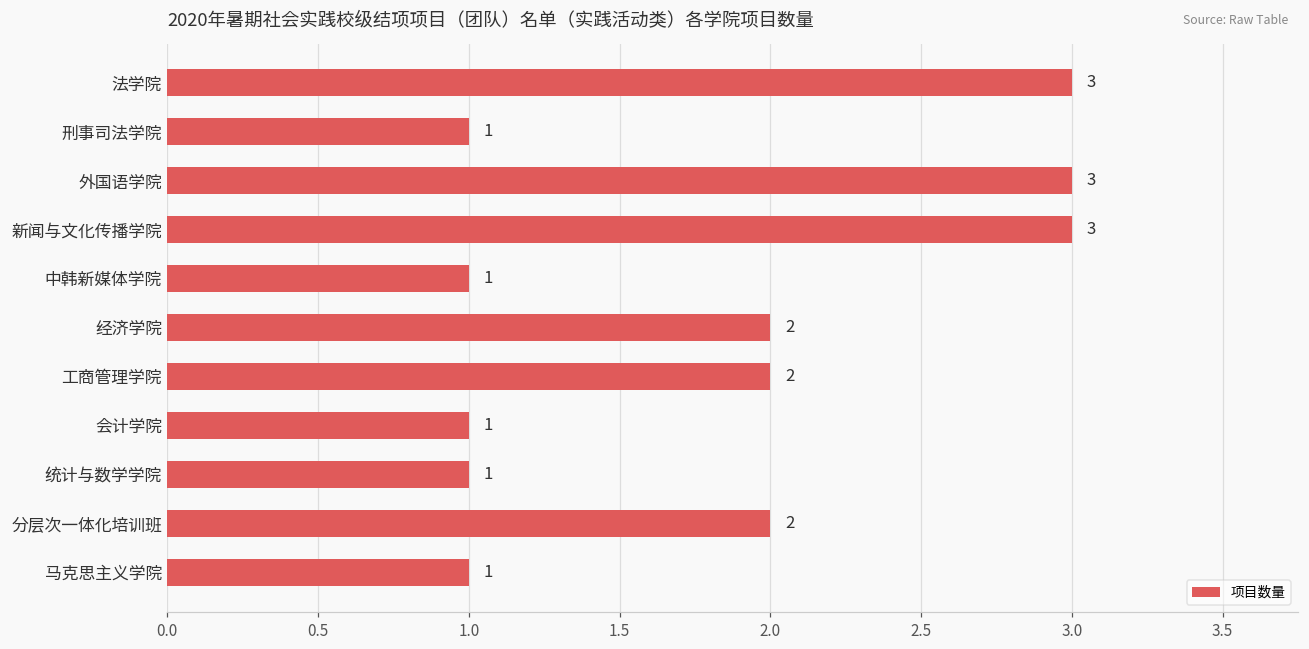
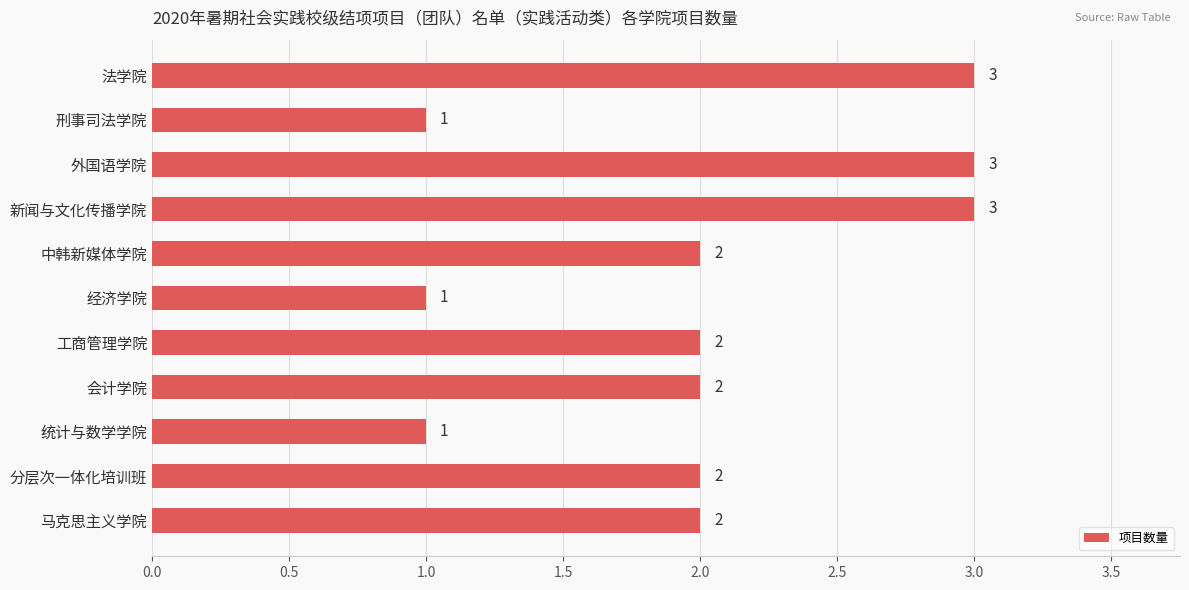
  {
    "法学院": 3,
    "刑事司法学院": 1,
    "外国语学院": 3,
    "新闻与文化传播学院": 3,
-   "中韩新媒体学院": 1,
-   "经济学院": 2,
+   "中韩新媒体学院": 2,
+   "经济学院": 1,
    "工商管理学院": 2,
-   "会计学院": 1,
+   "会计学院": 2,
    "统计与数学学院": 1,
    "分层次一体化培训班": 2,
-   "马克思主义学院": 1
+   "马克思主义学院": 2
  }
